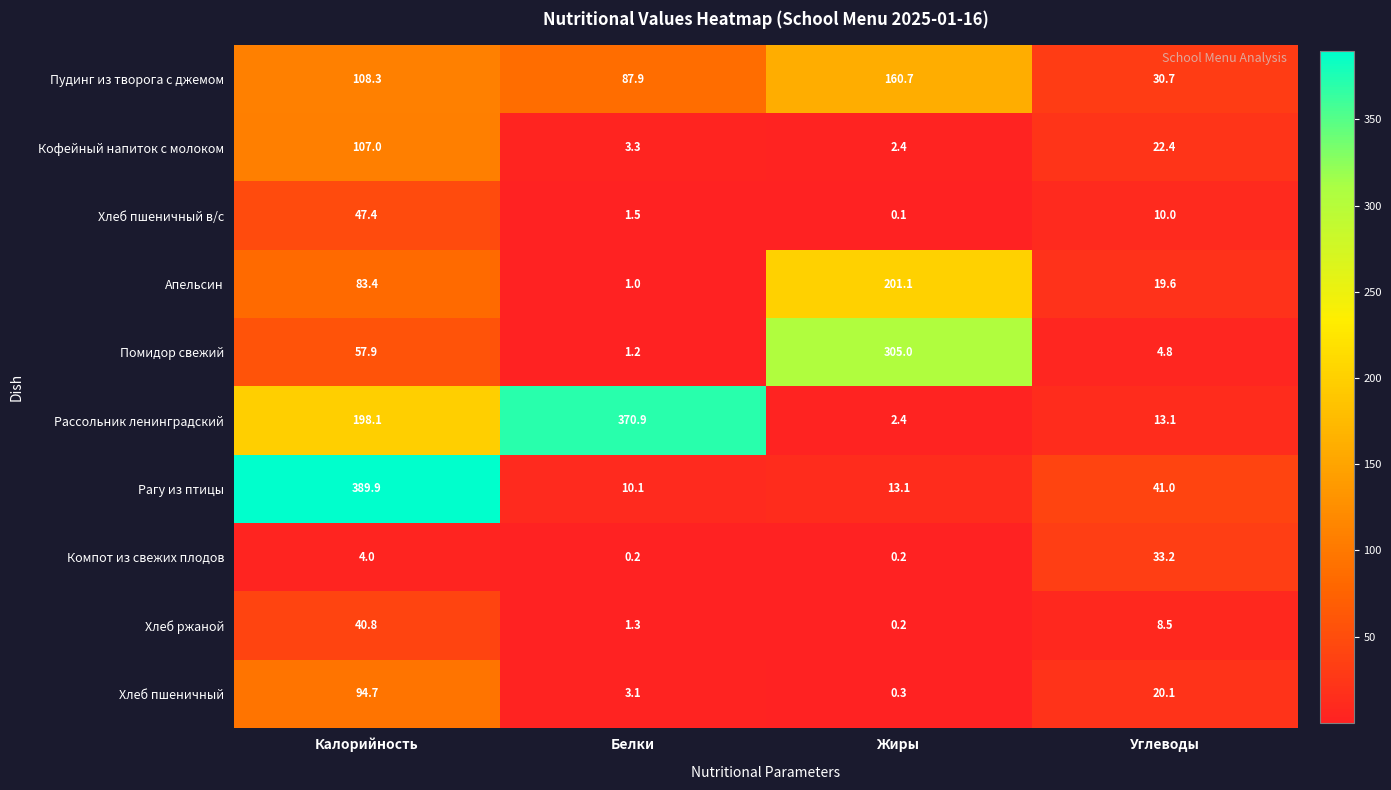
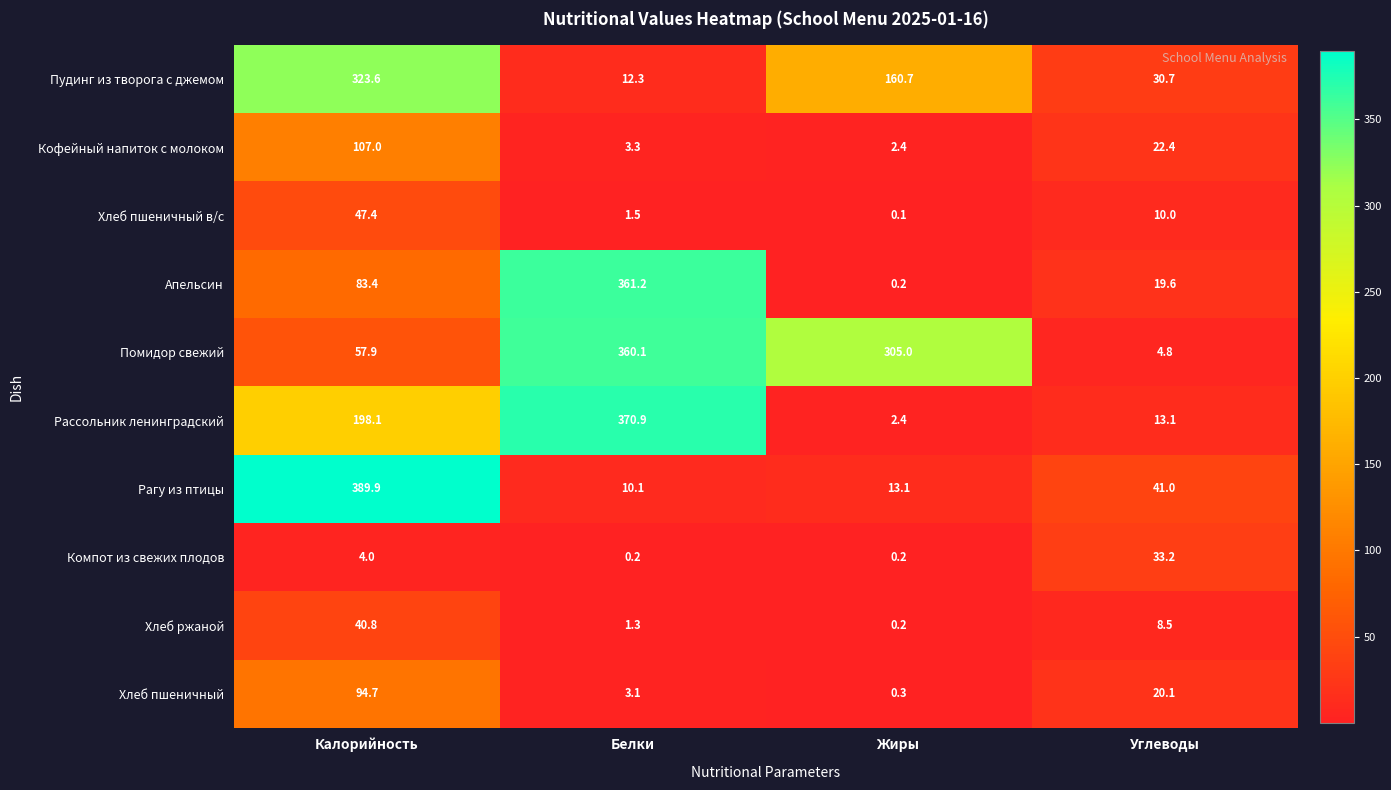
  {
    "Пудинг из творога с джемом": {
-     "Калорийность": 108.3,
-     "Белки": 87.9,
+     "Калорийность": 323.6,
+     "Белки": 12.3,
      "Жиры": 160.7
    },
    "Кофейный напиток с молоком": {
      "Калорийность": 107.0,
      "Белки": 3.3,
      "Жиры": 2.4,
      "Углеводы": 22.4
    },
    "Хлеб пшеничный в/с": {
      "Калорийность": 47.4,
      "Белки": 1.5,
      "Жиры": 0.1,
      "Углеводы": 10.0
    },
    "Апельсин": {
      "Калорийность": 83.4,
-     "Белки": 1.0,
-     "Жиры": 201.1,
+     "Белки": 361.2,
+     "Жиры": 0.2,
      "Углеводы": 19.6
    },
    "Помидор свежий": {
      "Калорийность": 57.9,
-     "Белки": 1.2,
+     "Белки": 360.1,
      "Жиры": 305.0,
      "Углеводы": 4.8
    },
    "Рассольник ленинградский": {
      "Калорийность": 198.1,
      "Белки": 370.9,
      "Жиры": 2.4,
      "Углеводы": 13.1
    },
    "Рагу из птицы": {
      "Калорийность": 389.9,
      "Белки": 10.1,
      "Жиры": 13.1,
      "Углеводы": 41.0
    },
    "Компот из свежих плодов": {
      "Калорийность": 4.0,
      "Белки": 0.2,
      "Жиры": 0.2,
      "Углеводы": 33.2
    },
    "Хлеб ржаной": {
      "Калорийность": 40.8,
      "Белки": 1.3,
      "Жиры": 0.2,
      "Углеводы": 8.5
    },
    "Хлеб пшеничный": {
      "Калорийность": 94.7,
      "Белки": 3.1,
      "Жиры": 0.3,
      "Углеводы": 20.1
    }
  }
